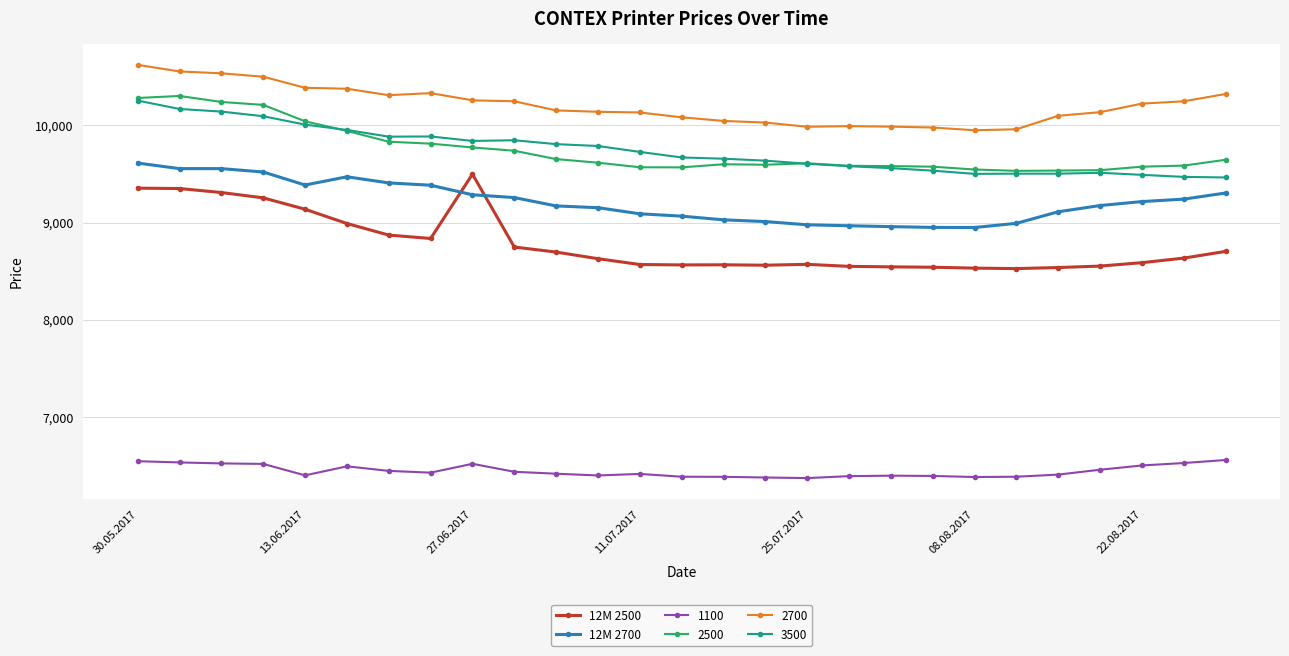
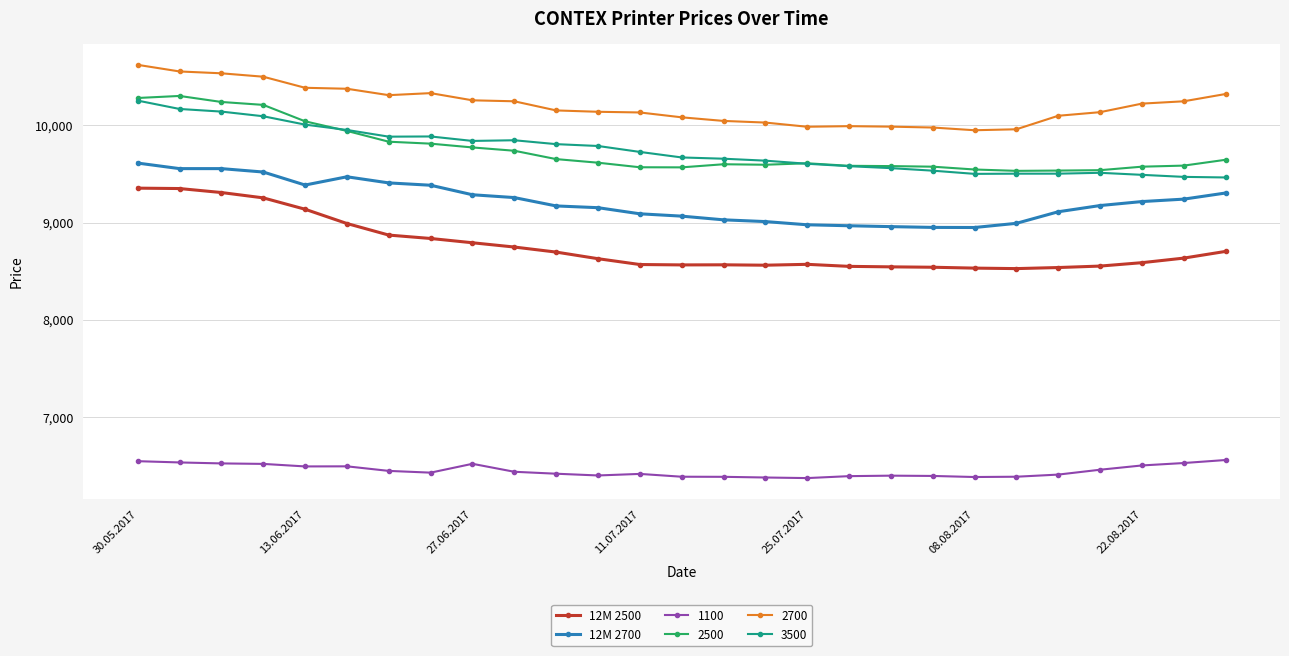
  {
    "12M 2500": {
      "30.05.2017": "9,400",
      "13.06.2017": "9,100",
-     "27.06.2017": "9,500",
+     "27.06.2017": "8,800",
      "11.07.2017": "8,600",
      "25.07.2017": "8,600",
      "08.08.2017": "8,500",
      "22.08.2017": "8,600"
    },
    "12M 2700": {
      "30.05.2017": "9,600",
      "13.06.2017": "9,400",
      "27.06.2017": "9,300",
      "11.07.2017": "9,100",
      "25.07.2017": "9,000",
      "08.08.2017": "9,000",
      "22.08.2017": "9,200"
    },
    "1100": {
      "30.05.2017": "6,500",
-     "13.06.2017": "6,400",
+     "13.06.2017": "6,500",
      "27.06.2017": "6,500",
      "11.07.2017": "6,400",
      "25.07.2017": "6,400",
      "08.08.2017": "6,400",
      "22.08.2017": "6,500"
    },
    "2700": {
      "30.05.2017": "10,600",
      "13.06.2017": "10,400",
      "27.06.2017": "10,300",
      "11.07.2017": "10,100",
      "25.07.2017": "10,000",
      "08.08.2017": "10,000",
      "22.08.2017": "10,200"
    }
  }
